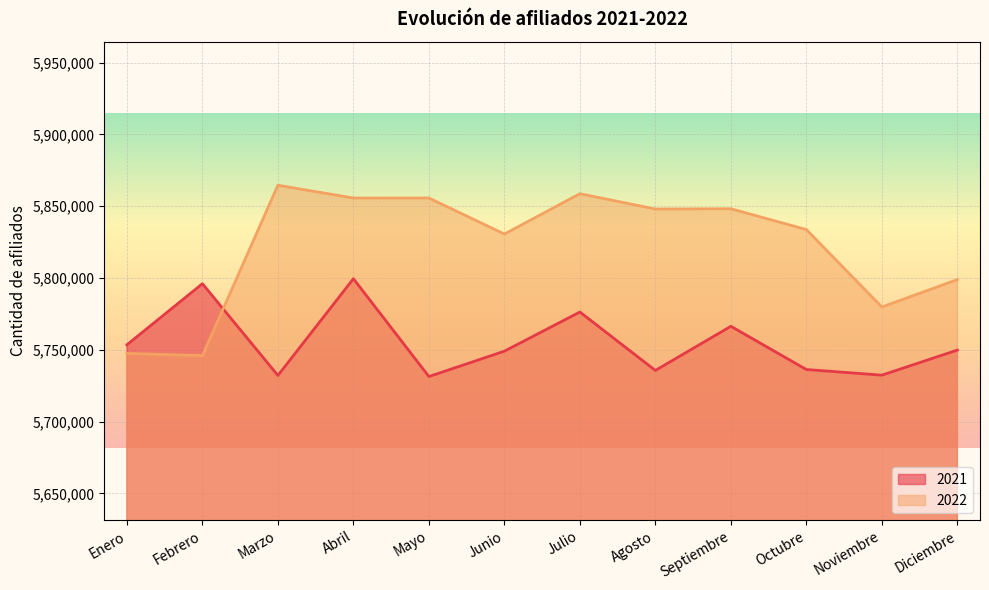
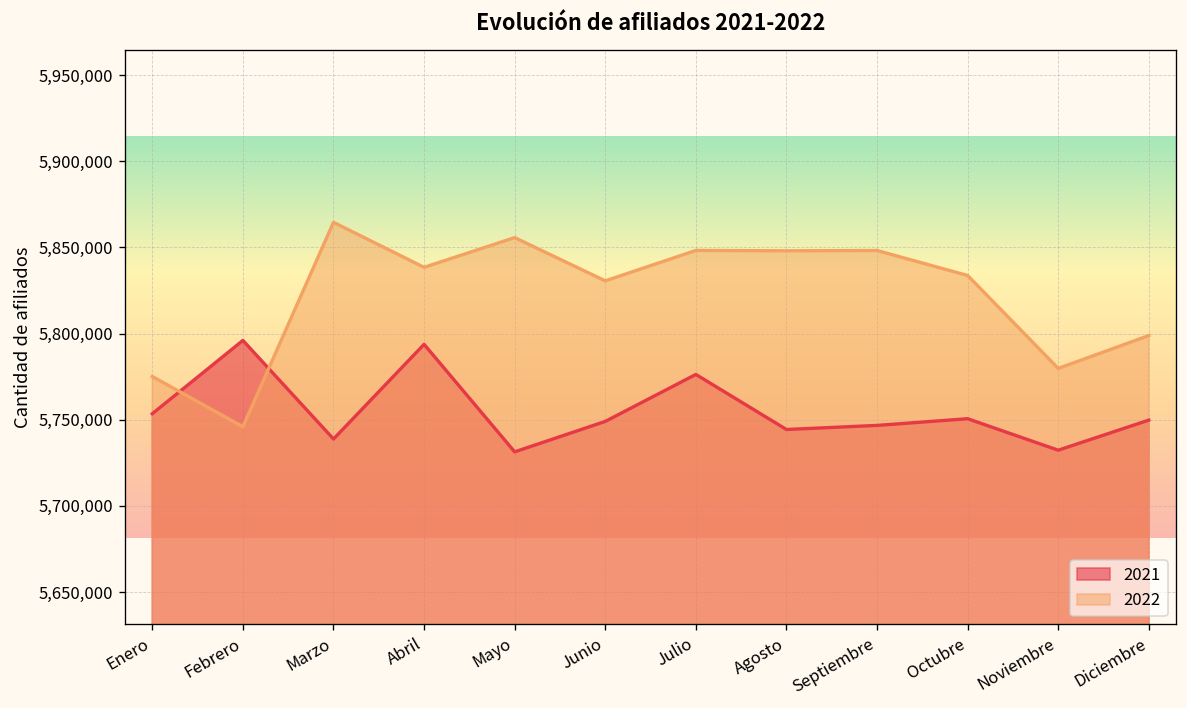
  {
    "2021": {
      "Enero": "5,753,000",
      "Febrero": "5,796,000",
-     "Marzo": "5,732,000",
-     "Abril": "5,799,000",
+     "Marzo": "5,739,000",
+     "Abril": "5,794,000",
      "Mayo": "5,731,000",
      "Junio": "5,749,000",
      "Julio": "5,776,000",
-     "Agosto": "5,736,000",
-     "Septiembre": "5,766,000",
-     "Octubre": "5,736,000",
+     "Agosto": "5,744,000",
+     "Septiembre": "5,747,000",
+     "Octubre": "5,751,000",
      "Noviembre": "5,732,000",
      "Diciembre": "5,750,000"
    },
    "2022": {
-     "Enero": "5,747,000",
+     "Enero": "5,775,000",
      "Febrero": "5,746,000",
      "Marzo": "5,865,000",
-     "Abril": "5,856,000",
+     "Abril": "5,838,000",
      "Mayo": "5,856,000",
      "Junio": "5,831,000",
-     "Julio": "5,859,000",
+     "Julio": "5,848,000",
      "Agosto": "5,848,000",
      "Septiembre": "5,848,000",
      "Octubre": "5,834,000",
      "Noviembre": "5,780,000",
      "Diciembre": "5,799,000"
    }
  }
